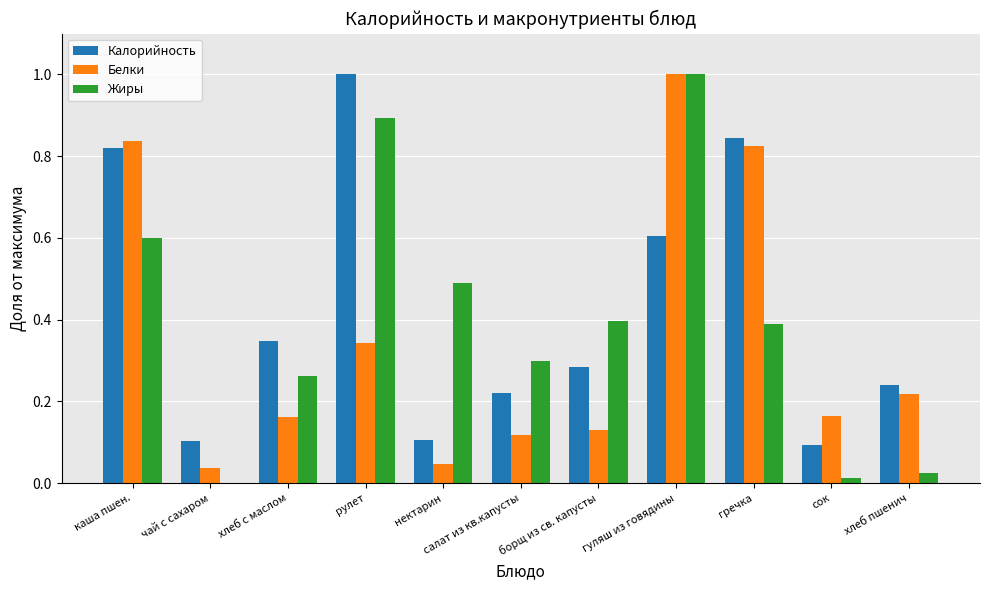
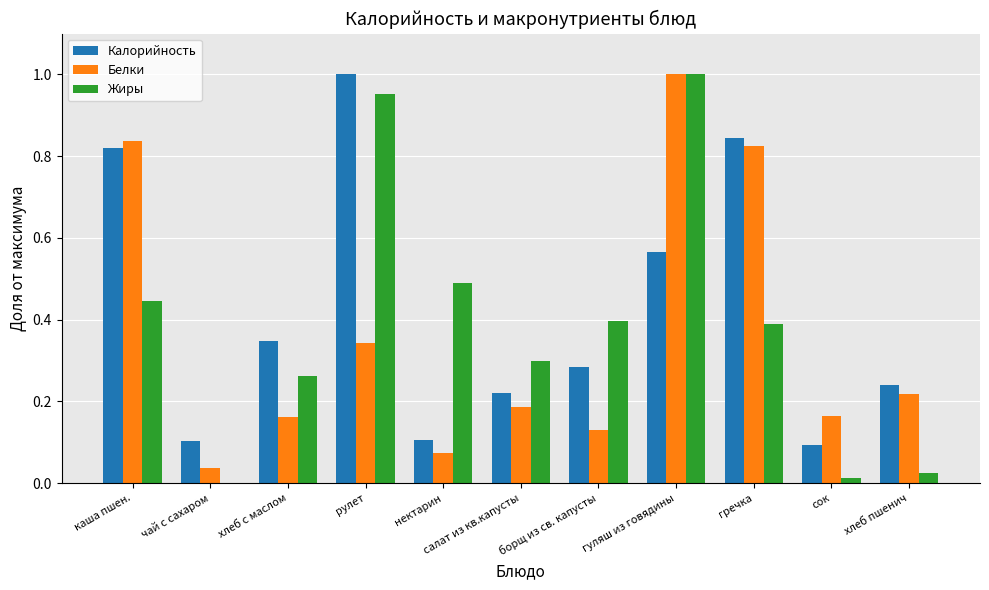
  {
    "Калорийность": {
      "каша пшен.": 0.82,
      "чай с сахаром": 0.10,
      "хлеб с маслом": 0.35,
      "рулет": 1.00,
      "нектарин": 0.11,
      "салат из кв.капусты": 0.22,
      "борщ из св. капусты": 0.28,
-     "гуляш из говядины": 0.61,
+     "гуляш из говядины": 0.57,
      "гречка": 0.84,
      "сок": 0.09,
      "хлеб пшенич": 0.24
    },
    "Белки": {
      "каша пшен.": 0.84,
      "чай с сахаром": 0.04,
      "хлеб с маслом": 0.16,
      "рулет": 0.34,
-     "нектарин": 0.05,
-     "салат из кв.капусты": 0.12,
+     "нектарин": 0.07,
+     "салат из кв.капусты": 0.19,
      "борщ из св. капусты": 0.13,
      "гуляш из говядины": 1.00,
      "гречка": 0.82,
      "сок": 0.16,
      "хлеб пшенич": 0.22
    },
    "Жиры": {
-     "каша пшен.": 0.60,
+     "каша пшен.": 0.44,
      "чай с сахаром": 0.00,
      "хлеб с маслом": 0.26,
-     "рулет": 0.89,
+     "рулет": 0.95,
      "нектарин": 0.49,
      "салат из кв.капусты": 0.30,
      "борщ из св. капусты": 0.40,
      "гуляш из говядины": 1.00,
      "гречка": 0.39,
      "сок": 0.01,
      "хлеб пшенич": 0.02
    }
  }
